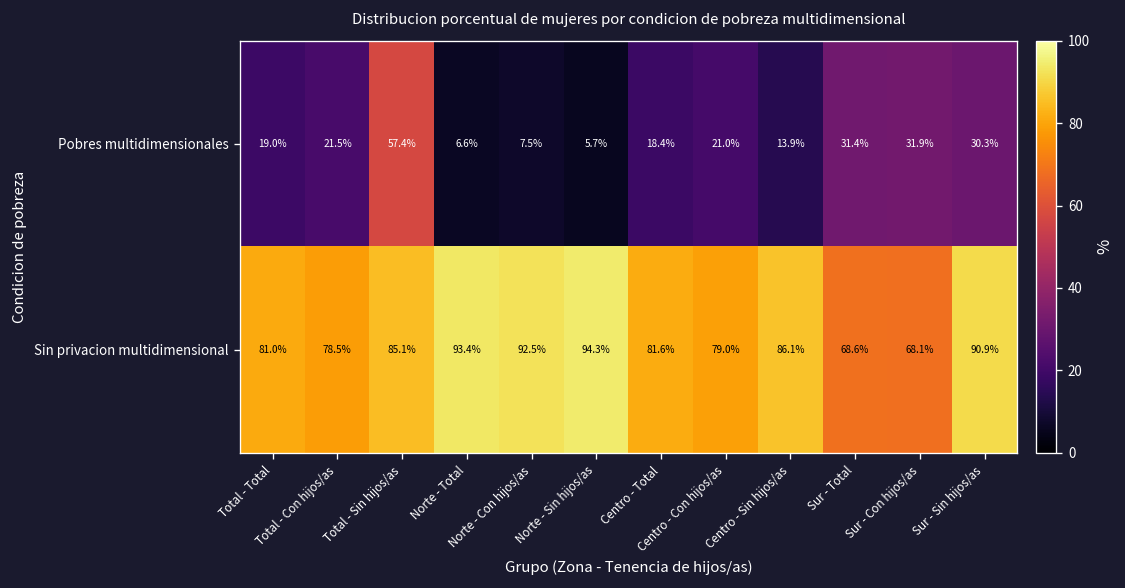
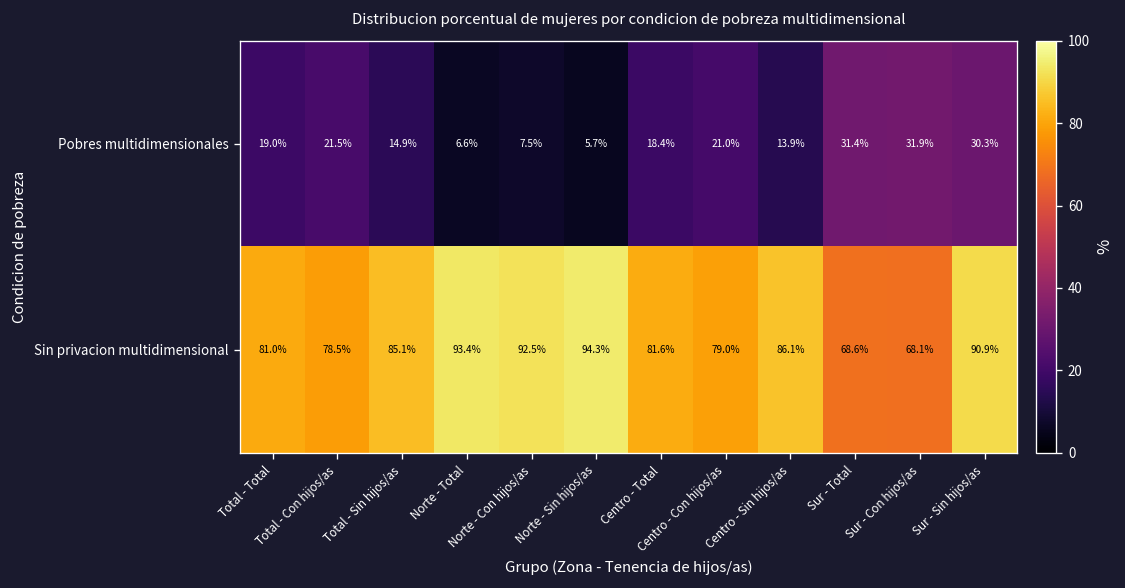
  {
    "Pobres multidimensionales": {
      "Total - Total": "19.0%",
      "Total - Con hijos/as": "21.5%",
-     "Total - Sin hijos/as": "57.4%",
+     "Total - Sin hijos/as": "14.9%",
      "Norte - Total": "6.6%",
      "Norte - Con hijos/as": "7.5%",
      "Norte - Sin hijos/as": "5.7%",
      "Centro - Total": "18.4%",
      "Centro - Con hijos/as": "21.0%",
      "Centro - Sin hijos/as": "13.9%",
      "Sur - Total": "31.4%",
      "Sur - Con hijos/as": "31.9%",
      "Sur - Sin hijos/as": "30.3%"
    },
    "Sin privacion multidimensional": {
      "Total - Total": "81.0%",
      "Total - Con hijos/as": "78.5%",
      "Total - Sin hijos/as": "85.1%",
      "Norte - Total": "93.4%",
      "Norte - Con hijos/as": "92.5%",
      "Norte - Sin hijos/as": "94.3%",
      "Centro - Total": "81.6%",
      "Centro - Con hijos/as": "79.0%",
      "Centro - Sin hijos/as": "86.1%",
      "Sur - Total": "68.6%",
      "Sur - Con hijos/as": "68.1%",
      "Sur - Sin hijos/as": "90.9%"
    }
  }
